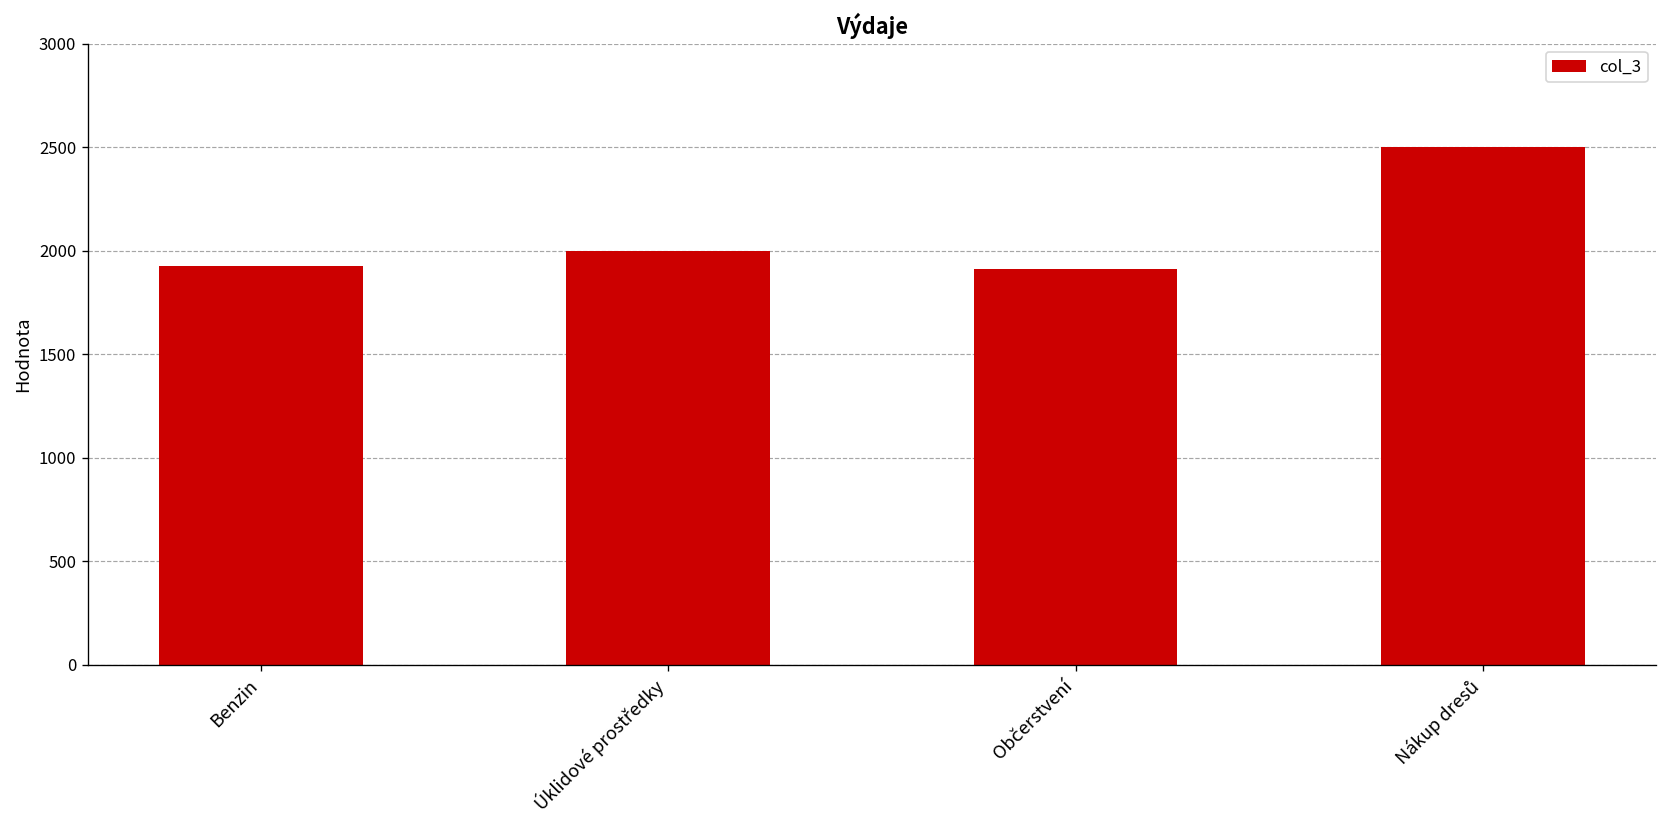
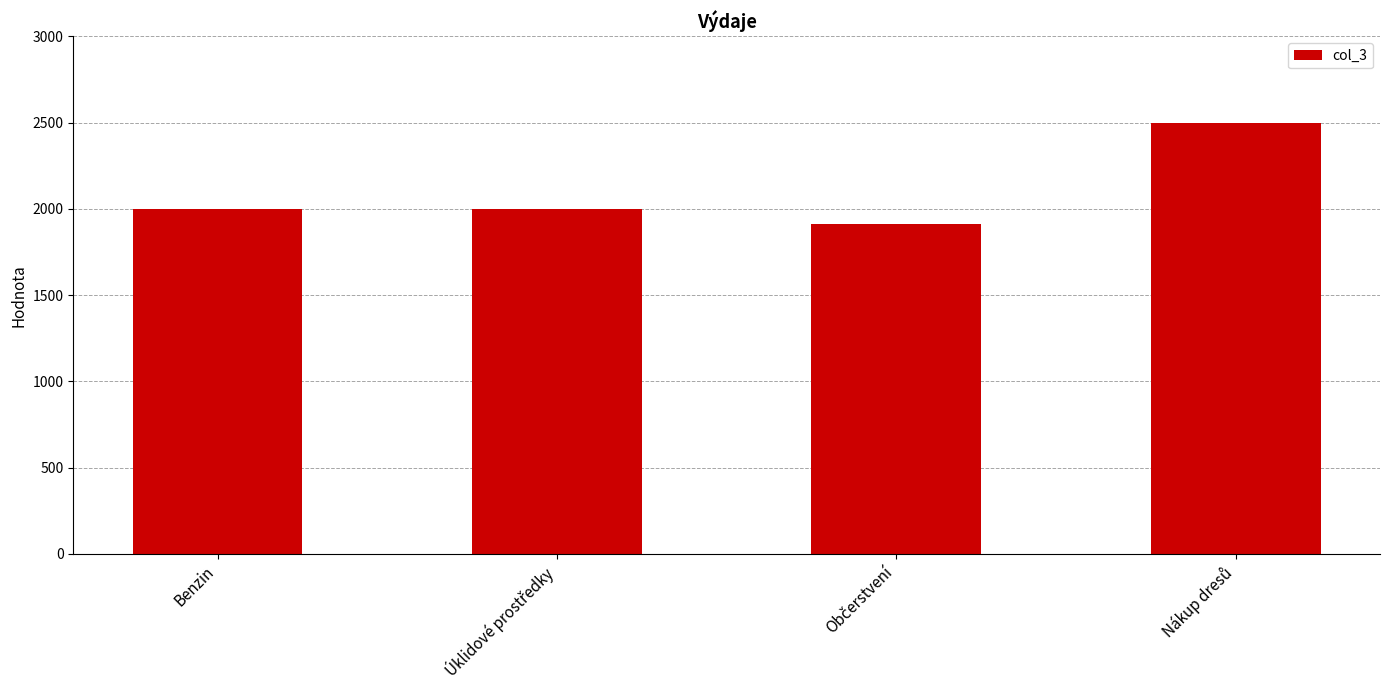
  {
-   "Benzin": 1920,
+   "Benzin": 2000,
    "Úklidové prostředky": 2000,
    "Občerstvení": 1910,
    "Nákup dresů": 2500
  }
